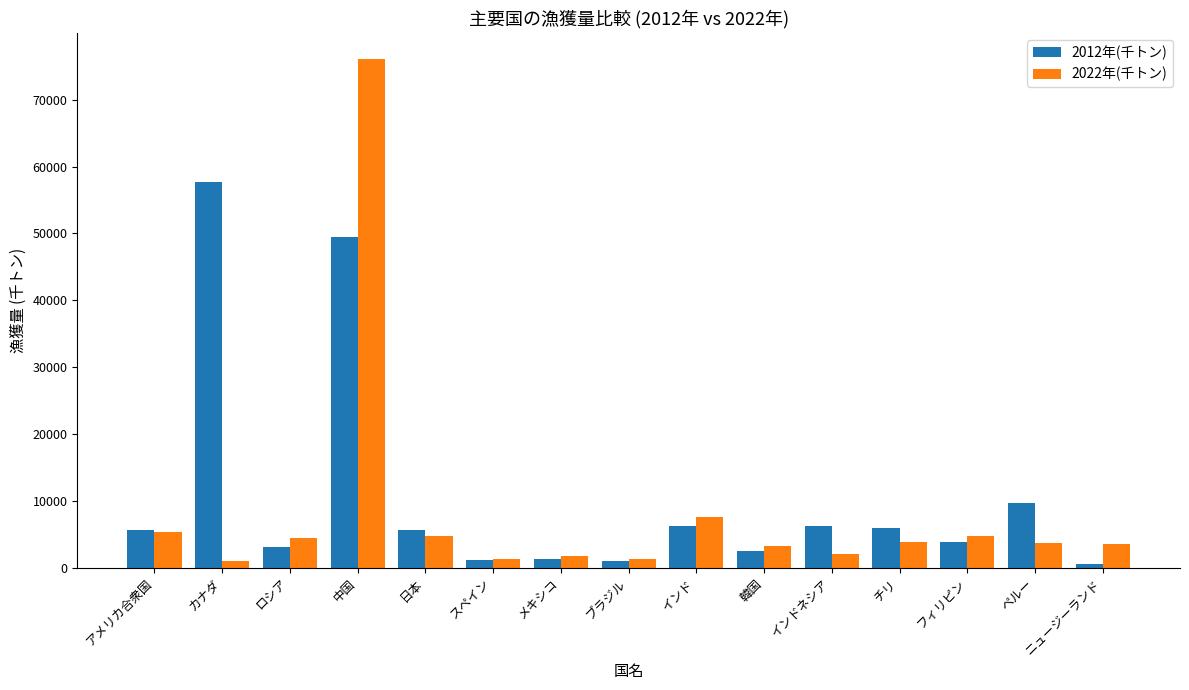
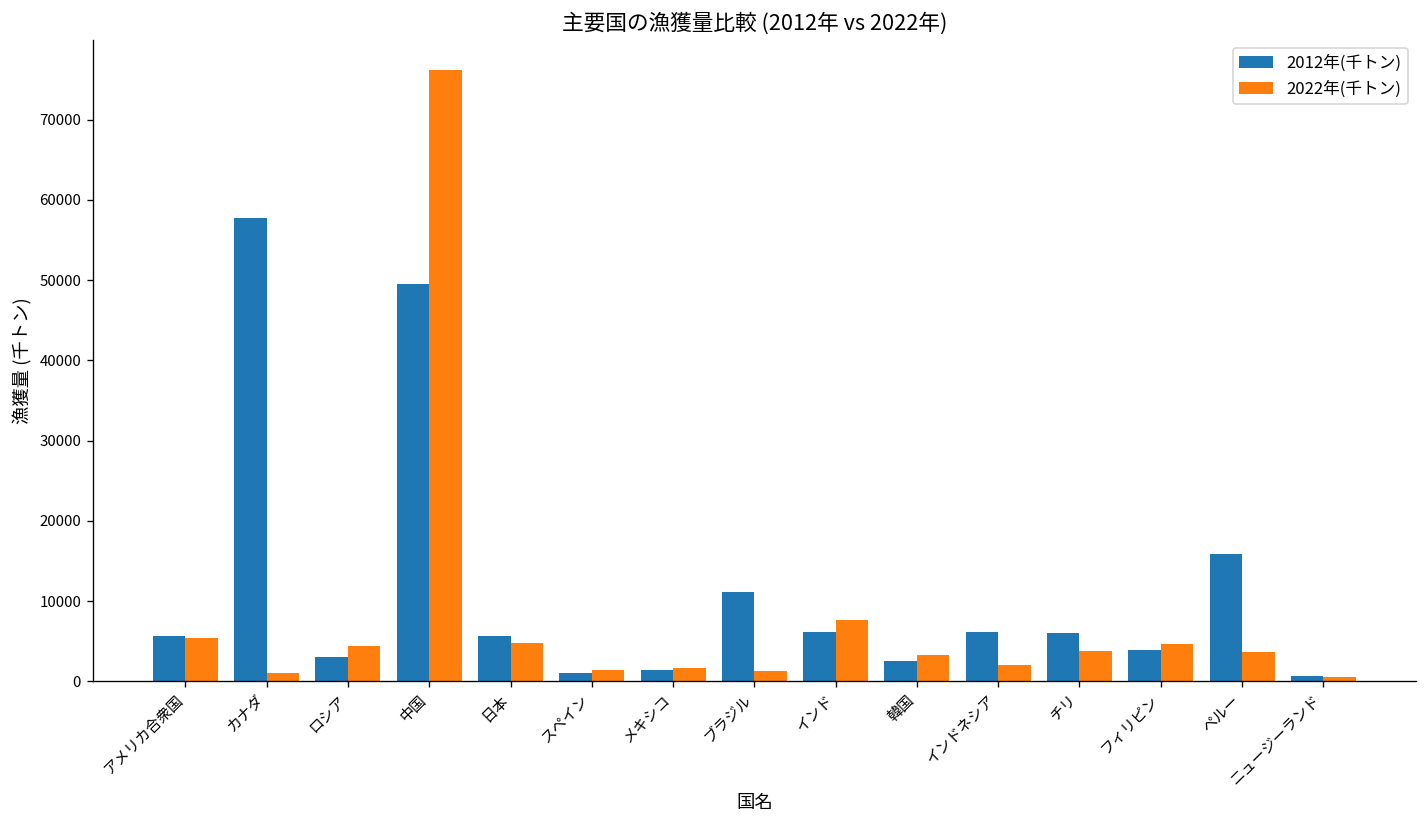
  {
    "2012年(千トン)": {
      "アメリカ合衆国": 6000,
      "カナダ": 58000,
      "ロシア": 3000,
      "中国": 49000,
      "日本": 6000,
      "スペイン": 1000,
      "メキシコ": 1000,
-     "ブラジル": 1000,
+     "ブラジル": 11000,
      "インド": 6000,
      "韓国": 3000,
      "インドネシア": 6000,
      "チリ": 6000,
      "フィリピン": 4000,
-     "ペルー": 10000,
+     "ペルー": 16000,
      "ニュージーランド": 1000
    },
    "2022年(千トン)": {
      "アメリカ合衆国": 5000,
      "カナダ": 1000,
      "ロシア": 4000,
      "中国": 76000,
      "日本": 5000,
      "スペイン": 1000,
      "メキシコ": 2000,
      "ブラジル": 1000,
      "インド": 8000,
      "韓国": 3000,
      "インドネシア": 2000,
      "チリ": 4000,
      "フィリピン": 5000,
      "ペルー": 4000,
-     "ニュージーランド": 4000
+     "ニュージーランド": 1000
    }
  }
